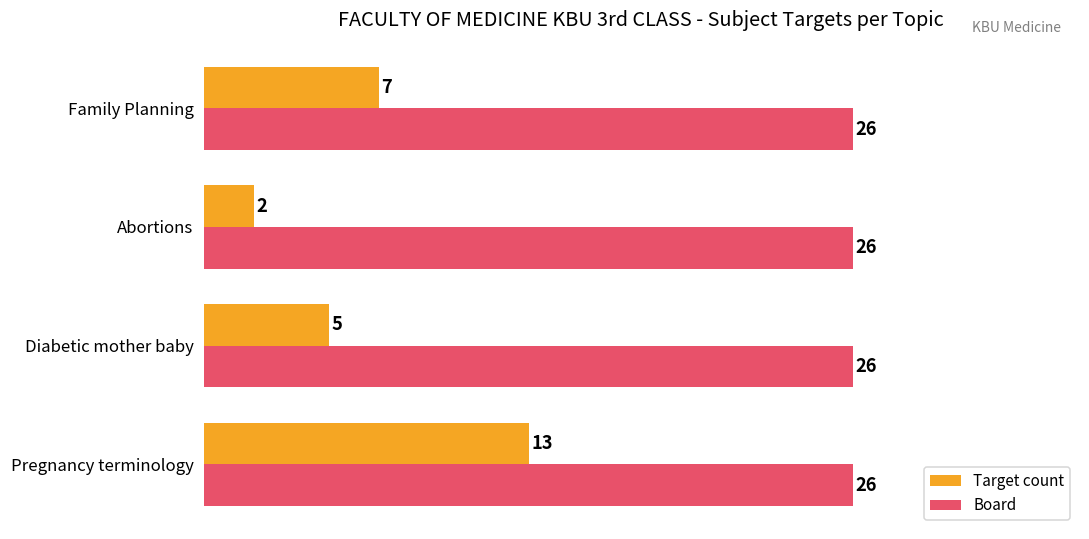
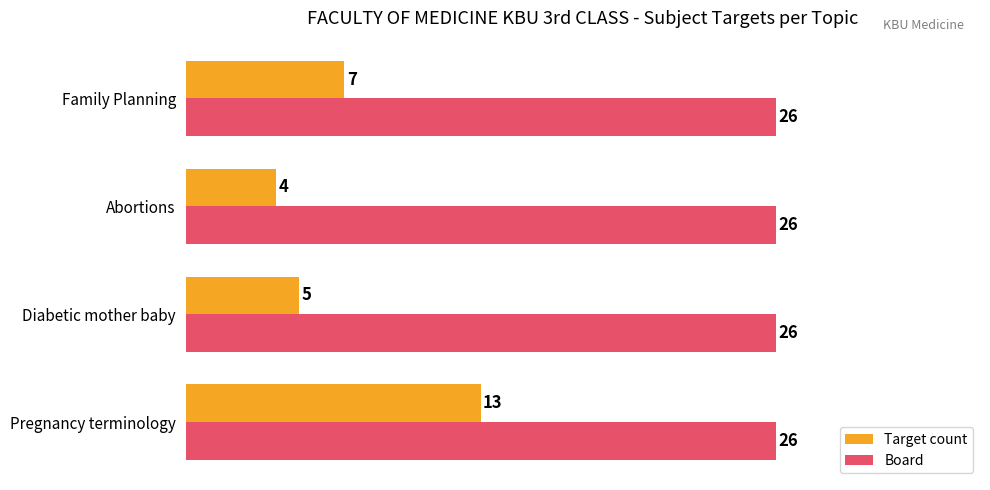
  {
    "Target count": {
      "Family Planning": 7,
-     "Abortions": 2,
+     "Abortions": 4,
      "Diabetic mother baby": 5,
      "Pregnancy terminology": 13
    },
    "Board": {
      "Family Planning": 26,
      "Abortions": 26,
      "Diabetic mother baby": 26,
      "Pregnancy terminology": 26
    }
  }
